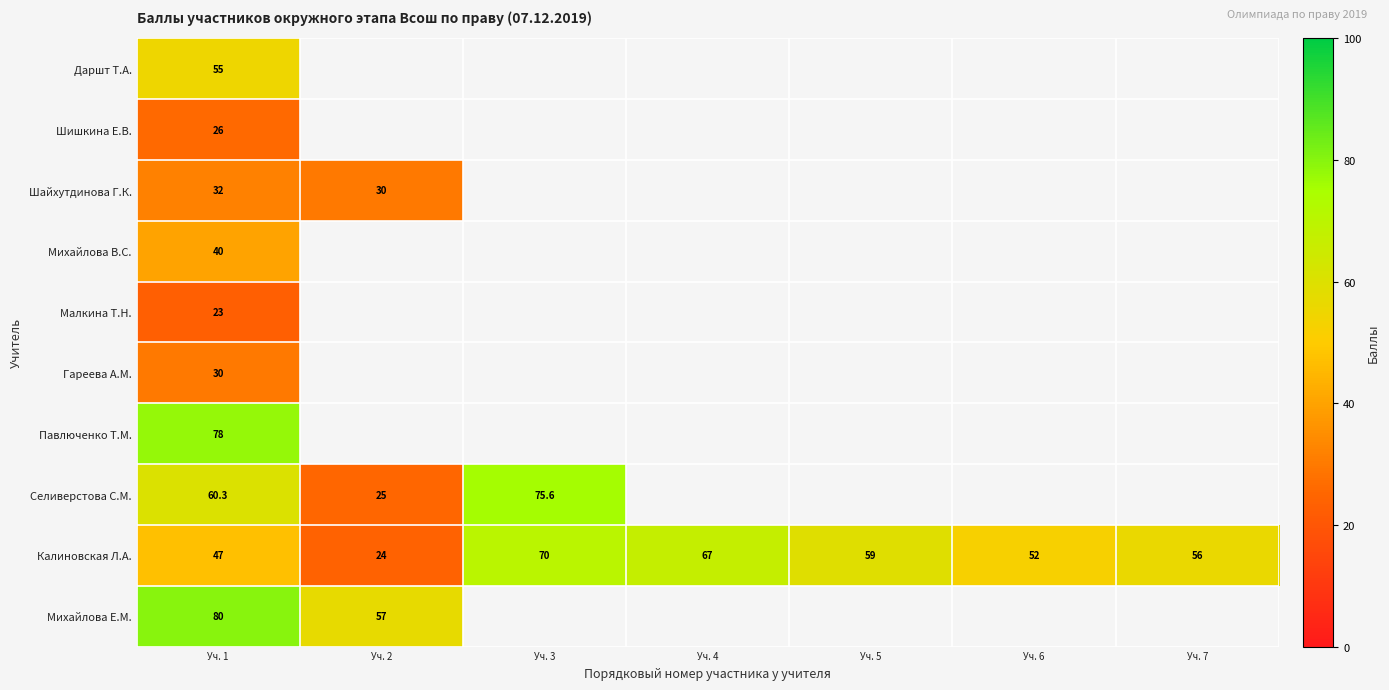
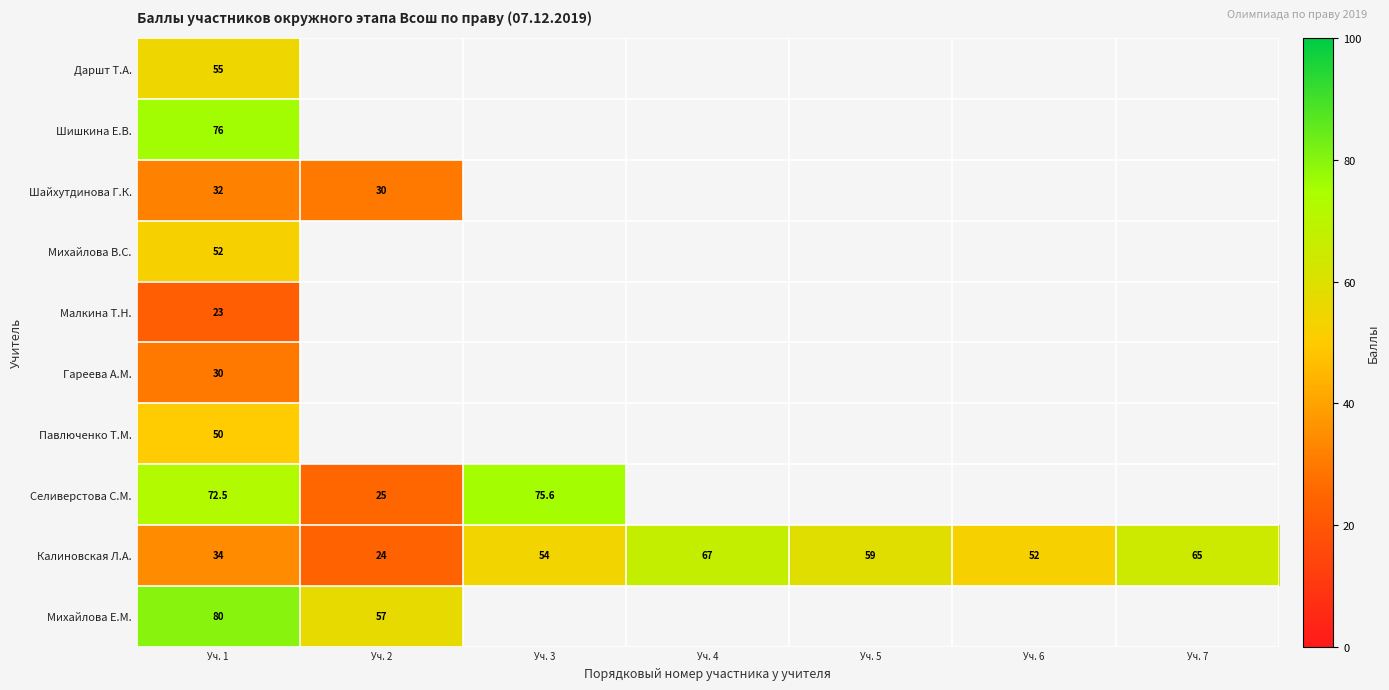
  {
    "Даршт Т.А.": {
      "Уч. 1": 55
    },
    "Шишкина Е.В.": {
-     "Уч. 1": 26
+     "Уч. 1": 76
    },
    "Шайхутдинова Г.К.": {
      "Уч. 1": 32,
      "Уч. 2": 30
    },
    "Михайлова В.С.": {
-     "Уч. 1": 40
+     "Уч. 1": 52
    },
    "Малкина Т.Н.": {
      "Уч. 1": 23
    },
    "Гареева А.М.": {
      "Уч. 1": 30
    },
    "Павлюченко Т.М.": {
-     "Уч. 1": 78
+     "Уч. 1": 50
    },
    "Селиверстова С.М.": {
-     "Уч. 1": 60.3,
+     "Уч. 1": 72.5,
      "Уч. 2": 25,
      "Уч. 3": 75.6
    },
    "Калиновская Л.А.": {
-     "Уч. 1": 47,
+     "Уч. 1": 34,
      "Уч. 2": 24,
-     "Уч. 3": 70,
+     "Уч. 3": 54,
      "Уч. 4": 67,
      "Уч. 5": 59,
      "Уч. 6": 52,
-     "Уч. 7": 56
+     "Уч. 7": 65
    },
    "Михайлова Е.М.": {
      "Уч. 1": 80,
      "Уч. 2": 57
    }
  }
